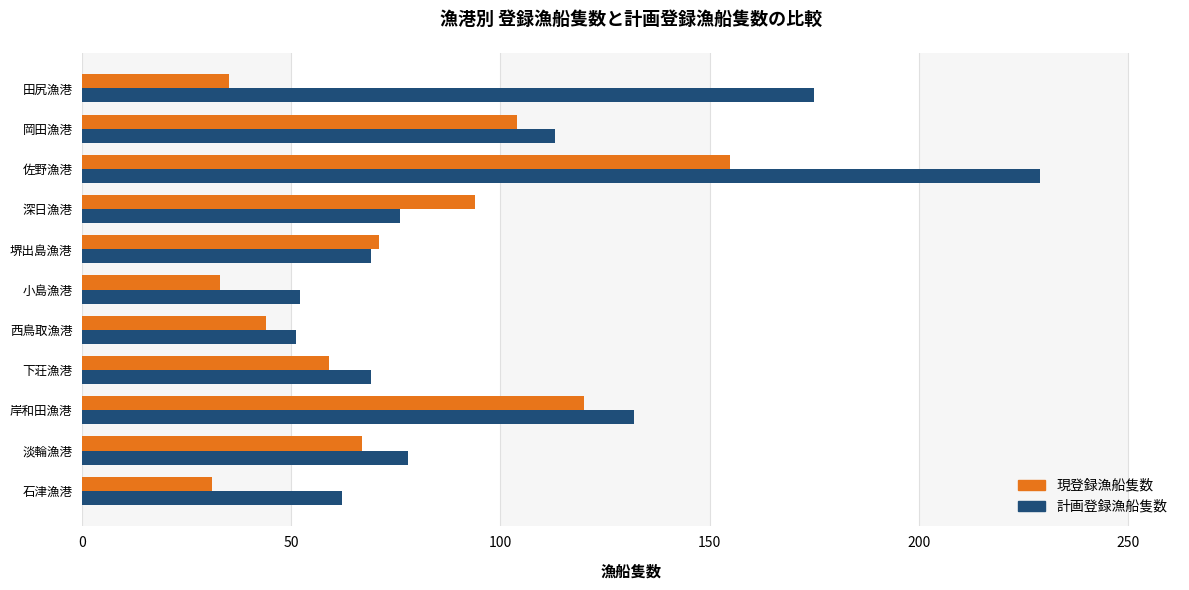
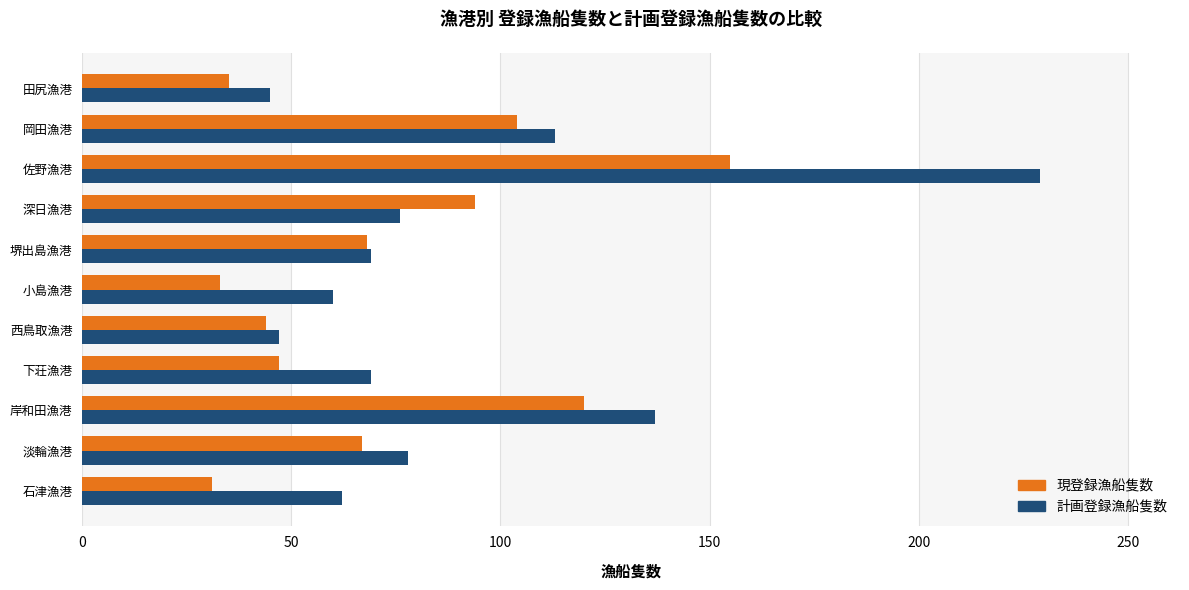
  {
    "現登録漁船隻数": {
      "田尻漁港": 35,
      "岡田漁港": 104,
      "佐野漁港": 155,
      "深日漁港": 94,
-     "堺出島漁港": 71,
+     "堺出島漁港": 68,
      "小島漁港": 33,
      "西鳥取漁港": 44,
-     "下荘漁港": 59,
+     "下荘漁港": 47,
      "岸和田漁港": 120,
      "淡輪漁港": 67,
      "石津漁港": 31
    },
    "計画登録漁船隻数": {
-     "田尻漁港": 175,
+     "田尻漁港": 45,
      "岡田漁港": 113,
      "佐野漁港": 229,
      "深日漁港": 76,
      "堺出島漁港": 69,
-     "小島漁港": 52,
-     "西鳥取漁港": 51,
+     "小島漁港": 60,
+     "西鳥取漁港": 47,
      "下荘漁港": 69,
-     "岸和田漁港": 132,
+     "岸和田漁港": 137,
      "淡輪漁港": 78,
      "石津漁港": 62
    }
  }
